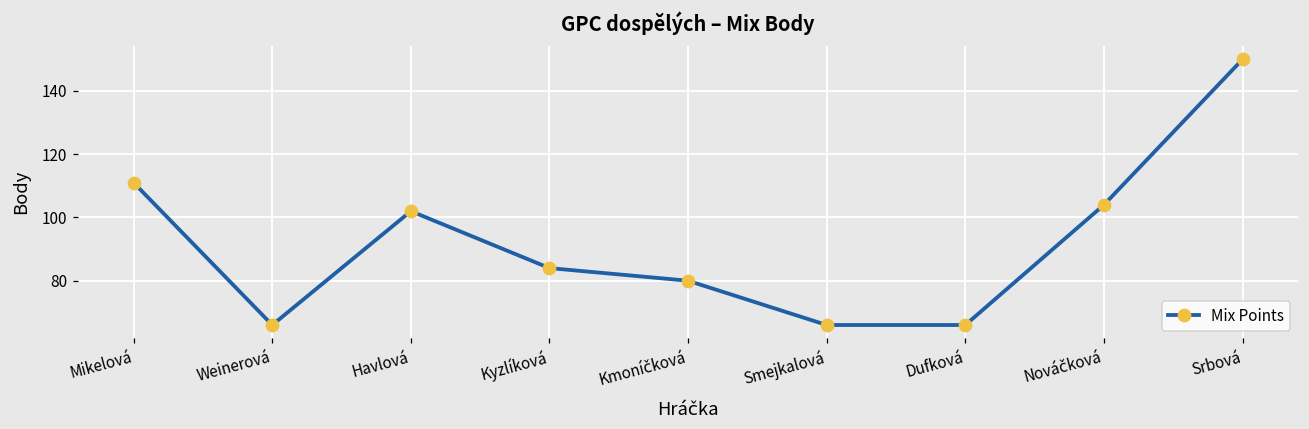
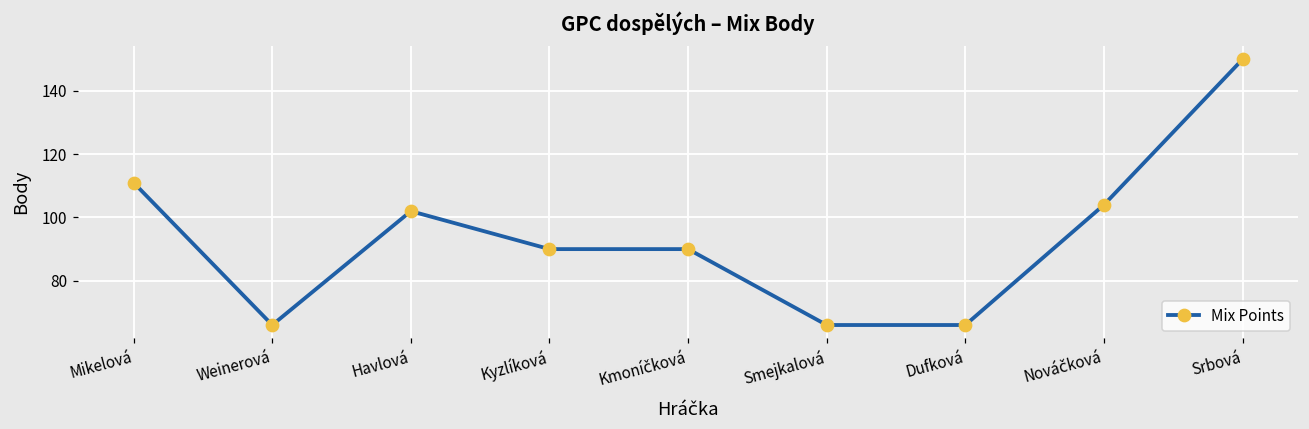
  {
    "Mikelová": 111,
    "Weinerová": 66,
    "Havlová": 102,
-   "Kyzlíková": 84,
-   "Kmoníčková": 80,
+   "Kyzlíková": 90,
+   "Kmoníčková": 90,
    "Smejkalová": 66,
    "Dufková": 66,
    "Nováčková": 104,
    "Srbová": 150
  }
